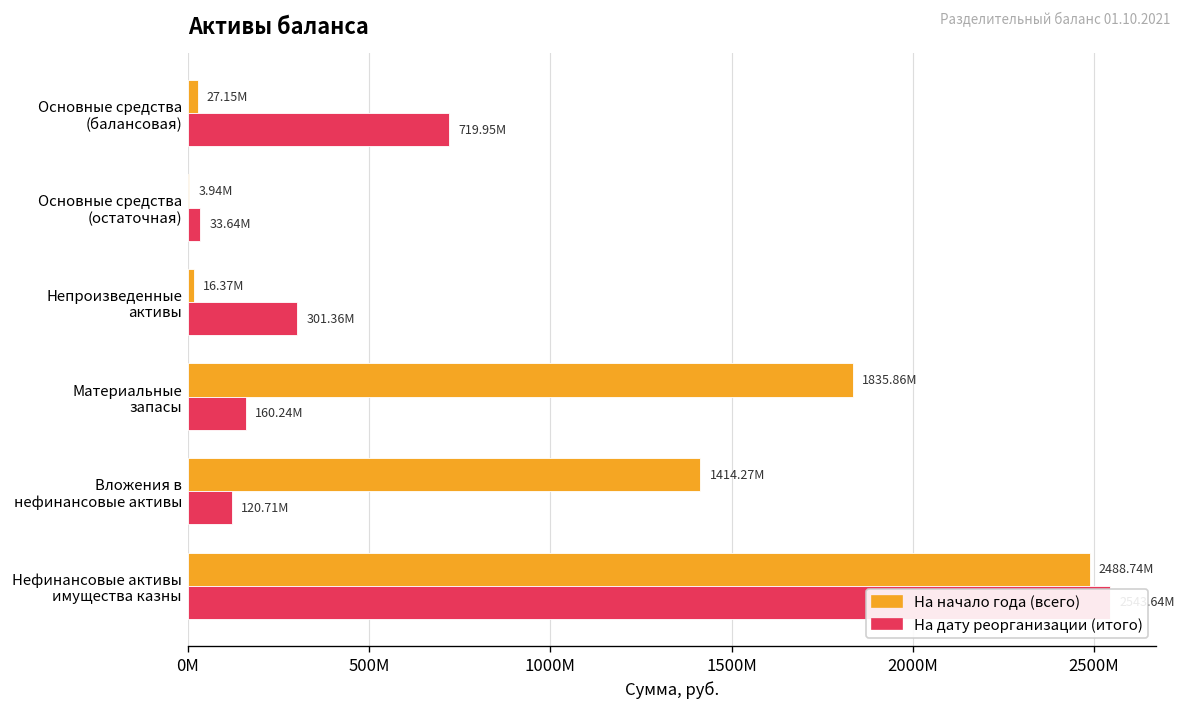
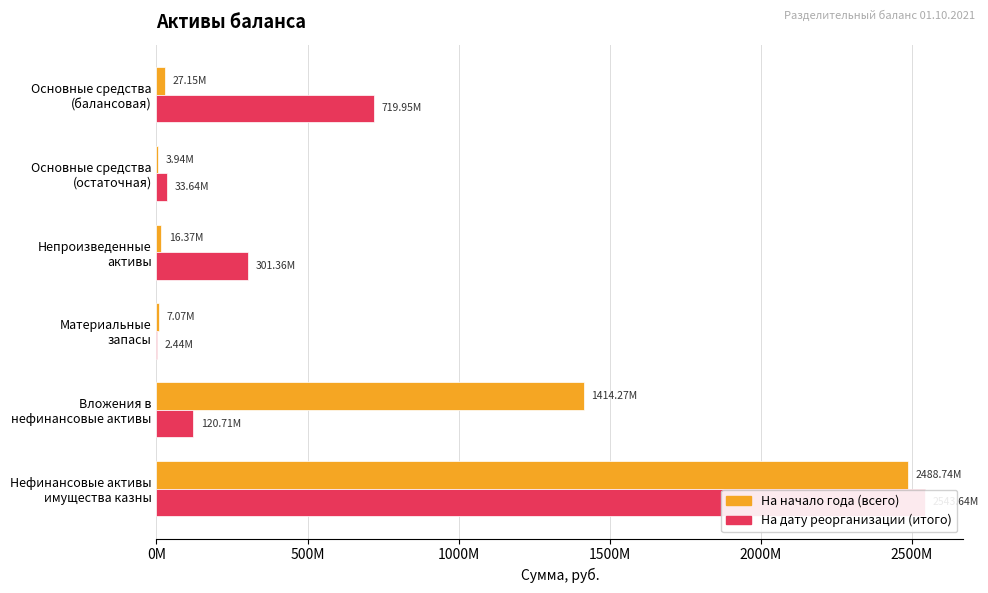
  {
    "На начало года (всего)": {
      "Основные средства (балансовая)": "27.15M",
      "Основные средства (остаточная)": "3.94M",
      "Непроизведенные активы": "16.37M",
-     "Материальные запасы": "1835.86M",
+     "Материальные запасы": "7.07M",
      "Вложения в нефинансовые активы": "1414.27M",
      "Нефинансовые активы имущества казны": "2488.74M"
    },
    "На дату реорганизации (итого)": {
      "Основные средства (балансовая)": "719.95M",
      "Основные средства (остаточная)": "33.64M",
      "Непроизведенные активы": "301.36M",
-     "Материальные запасы": "160.24M",
+     "Материальные запасы": "2.44M",
      "Вложения в нефинансовые активы": "120.71M"
    }
  }
